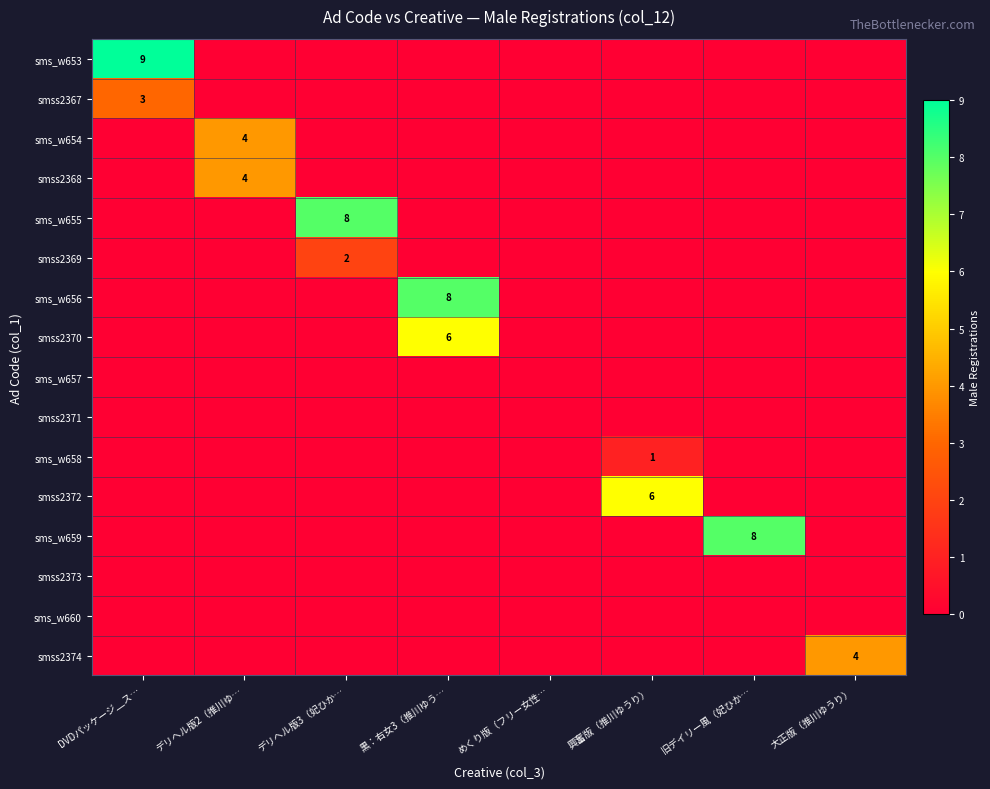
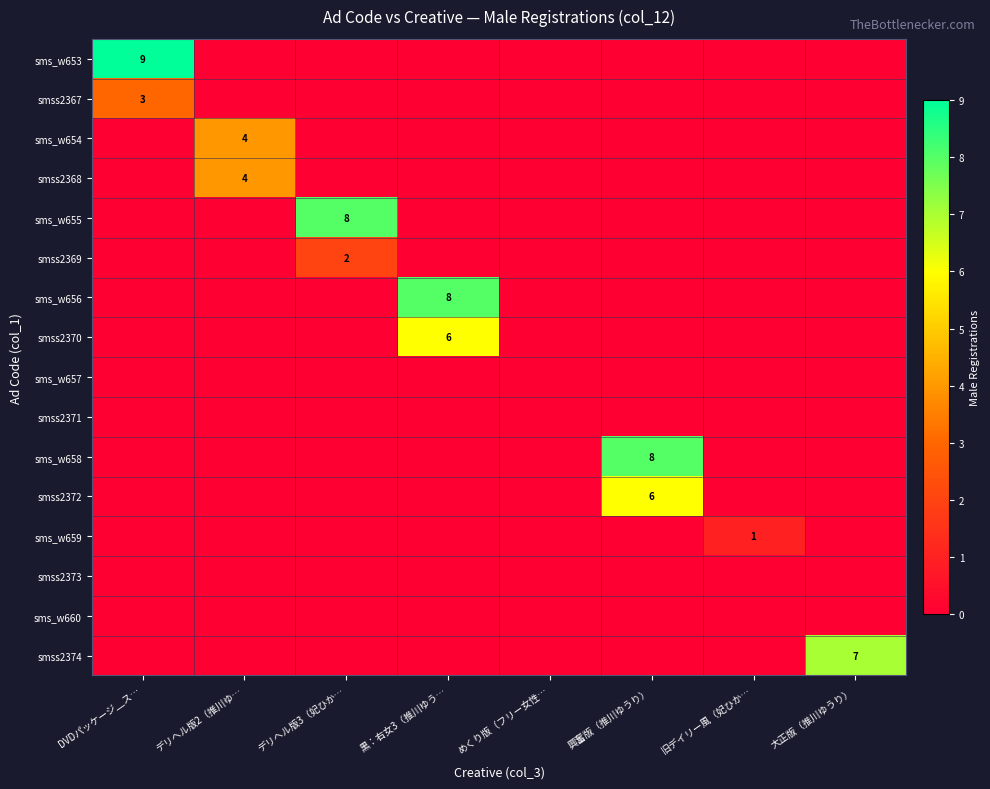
  {
    "sms_w653": {
      "DVDパッケージ＿ス…": 9
    },
    "smss2367": {
      "DVDパッケージ＿ス…": 3
    },
    "sms_w654": {
      "デリヘル版2（推川ゆ…": 4
    },
    "smss2368": {
      "デリヘル版2（推川ゆ…": 4
    },
    "sms_w655": {
      "デリヘル版3（妃ひか…": 8
    },
    "smss2369": {
      "デリヘル版3（妃ひか…": 2
    },
    "sms_w656": {
      "黒：右女3（推川ゆう…": 8
    },
    "smss2370": {
      "黒：右女3（推川ゆう…": 6
    },
    "sms_w658": {
-     "興奮版（推川ゆうり）": 1
+     "興奮版（推川ゆうり）": 8
    },
    "smss2372": {
      "興奮版（推川ゆうり）": 6
    },
    "sms_w659": {
-     "旧デイリー風（妃ひか…": 8
+     "旧デイリー風（妃ひか…": 1
    },
    "smss2374": {
-     "大正版（推川ゆうり）": 4
+     "大正版（推川ゆうり）": 7
    }
  }
